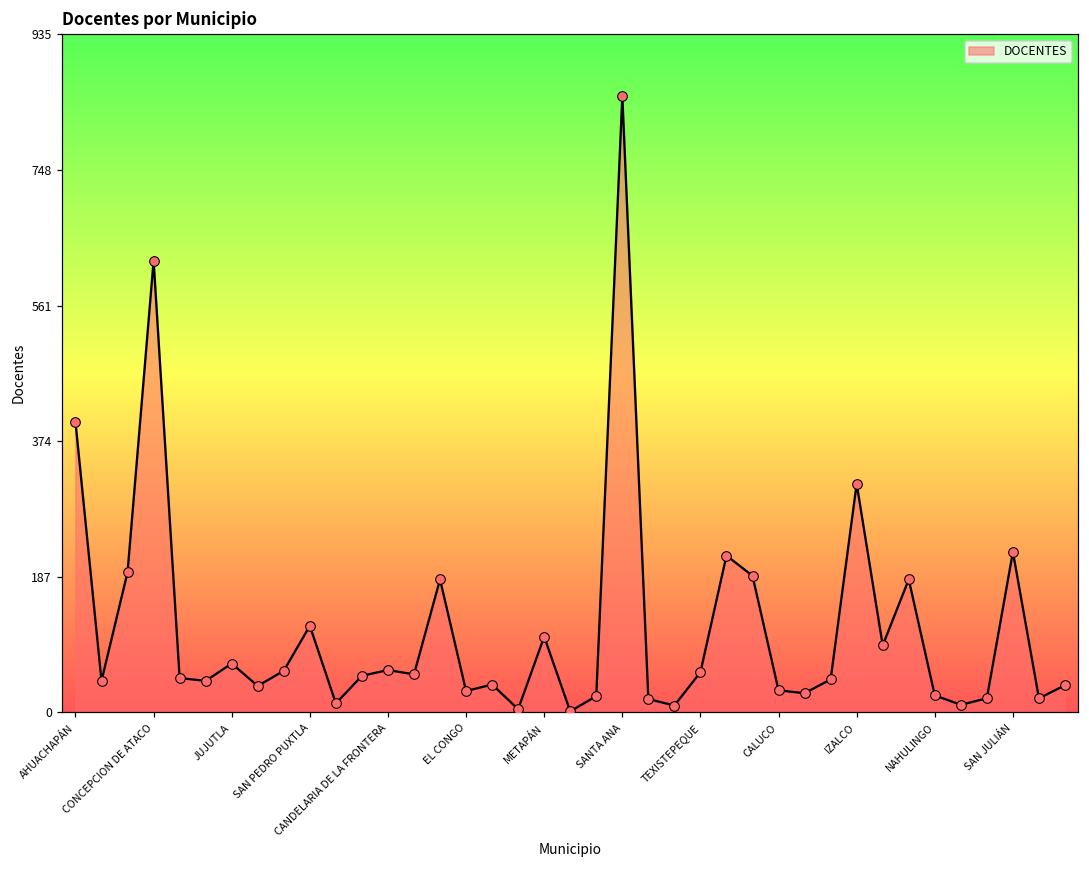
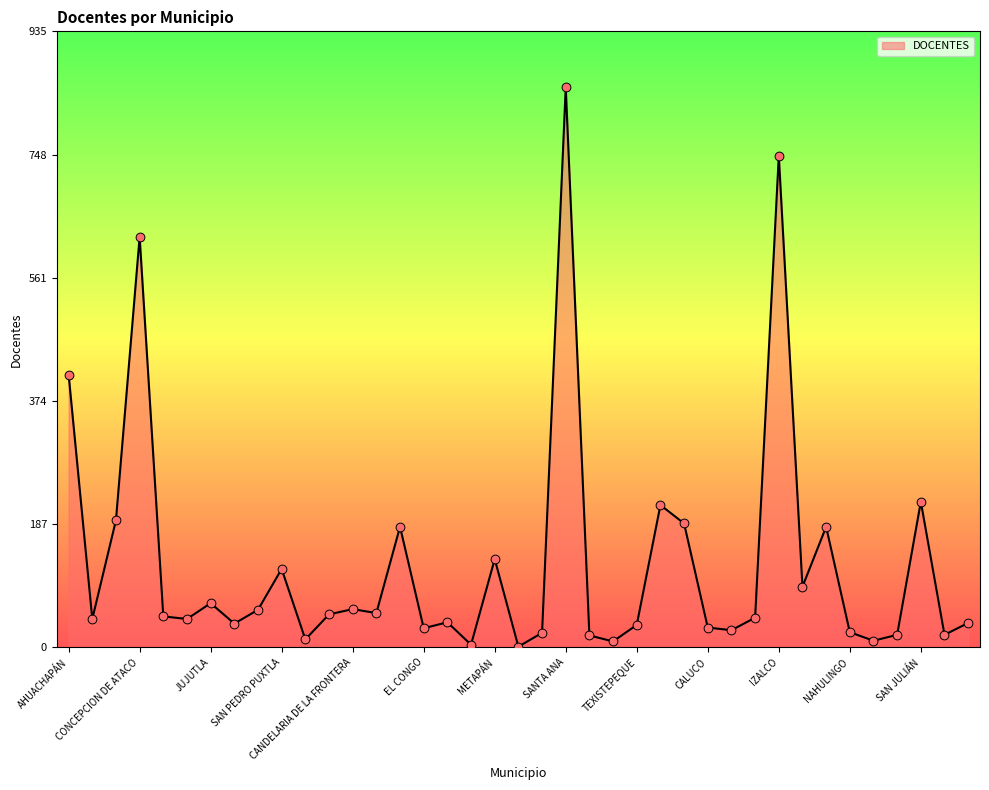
  {
-   "AHUACHAPÁN": 400,
+   "AHUACHAPÁN": 410,
    "CONCEPCION DE ATACO": 620,
    "JUJUTLA": 70,
    "SAN PEDRO PUXTLA": 120,
    "CANDELARIA DE LA FRONTERA": 60,
    "EL CONGO": 30,
-   "METAPÁN": 100,
+   "METAPÁN": 130,
    "SANTA ANA": 850,
-   "TEXISTEPEQUE": 60,
+   "TEXISTEPEQUE": 30,
    "CALUCO": 30,
-   "IZALCO": 320,
+   "IZALCO": 750,
    "NAHULINGO": 20,
    "SAN JULIÁN": 220
  }
